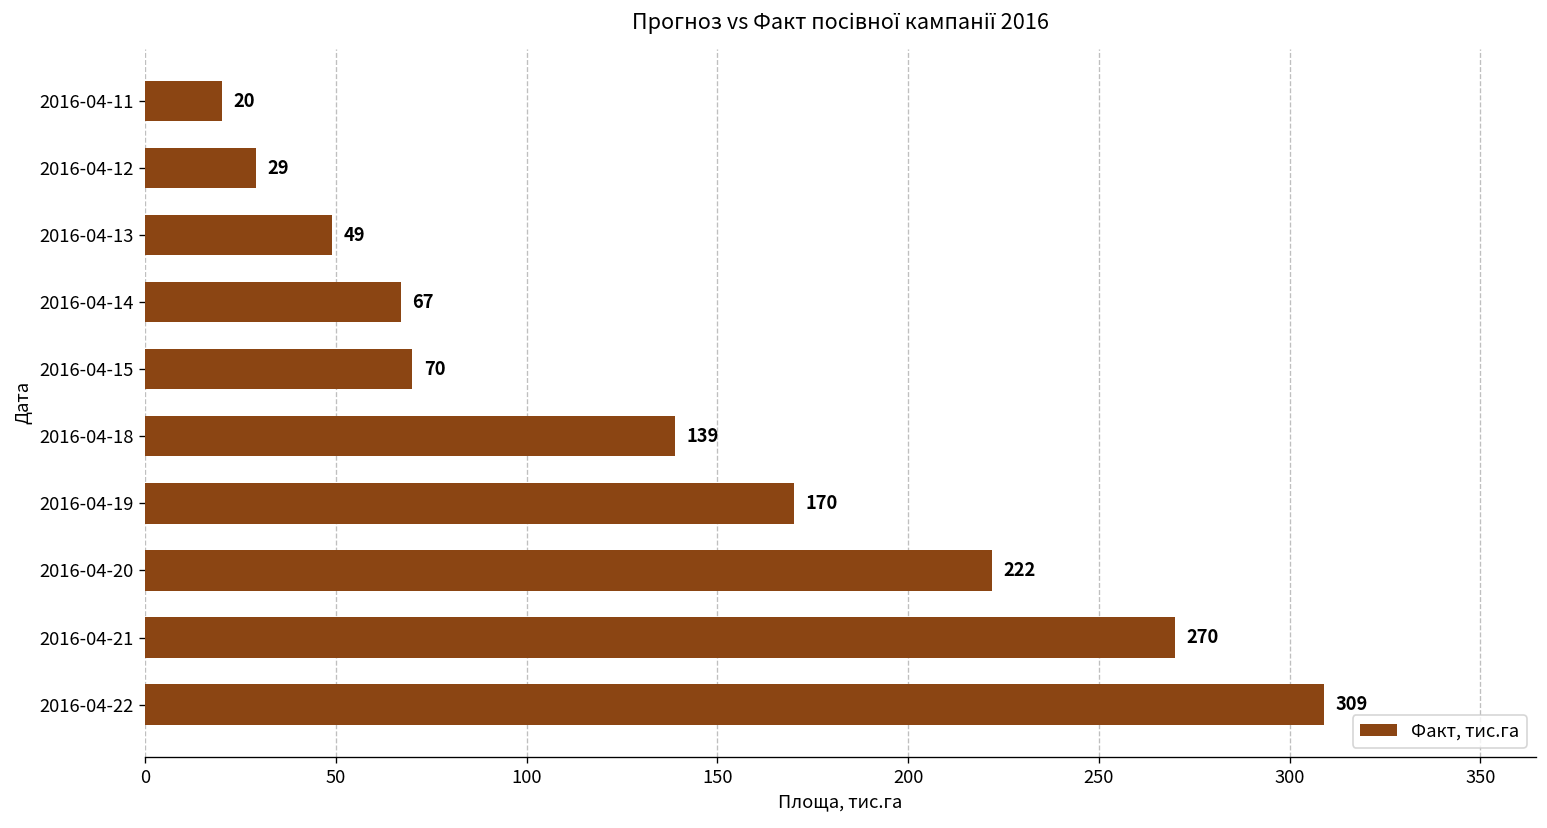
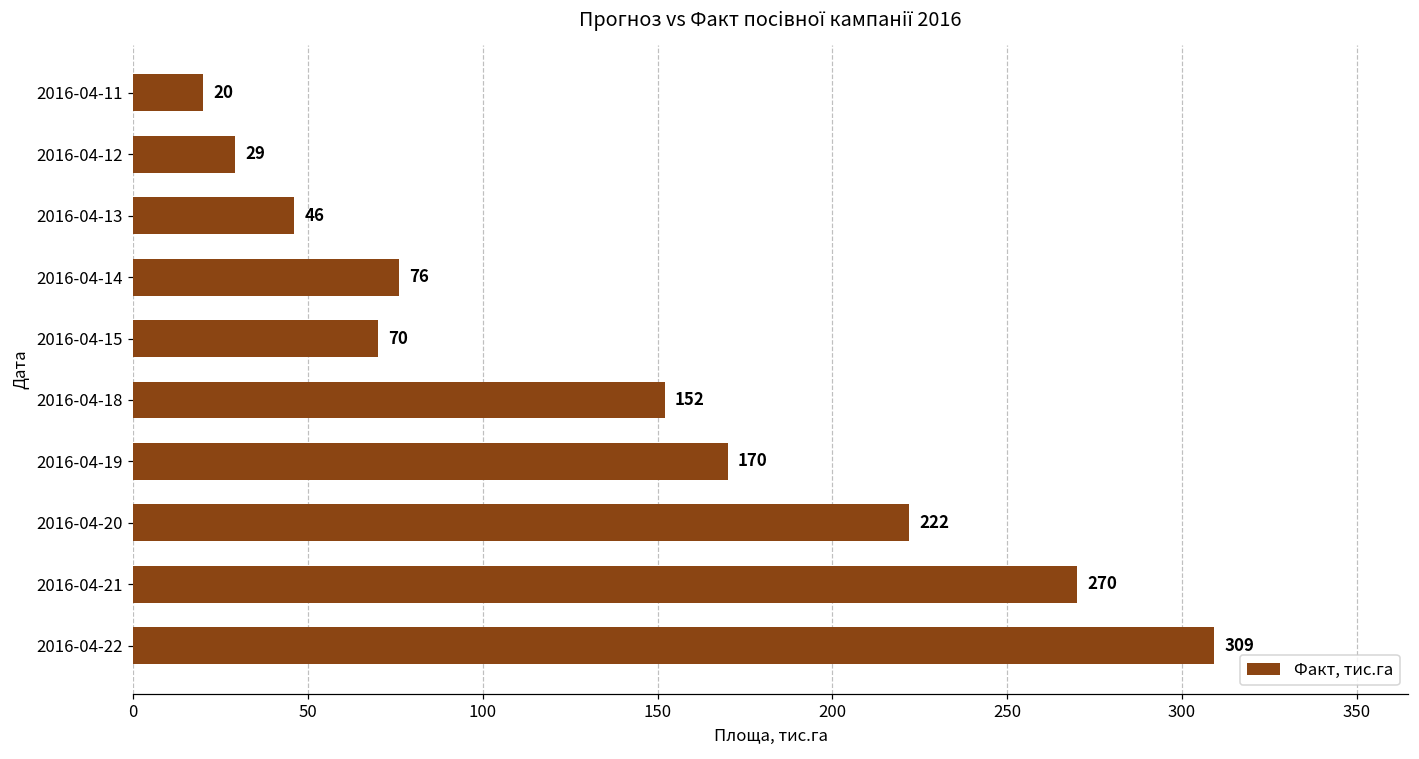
  {
    "2016-04-11": 20,
    "2016-04-12": 29,
-   "2016-04-13": 49,
-   "2016-04-14": 67,
+   "2016-04-13": 46,
+   "2016-04-14": 76,
    "2016-04-15": 70,
-   "2016-04-18": 139,
+   "2016-04-18": 152,
    "2016-04-19": 170,
    "2016-04-20": 222,
    "2016-04-21": 270
  }
